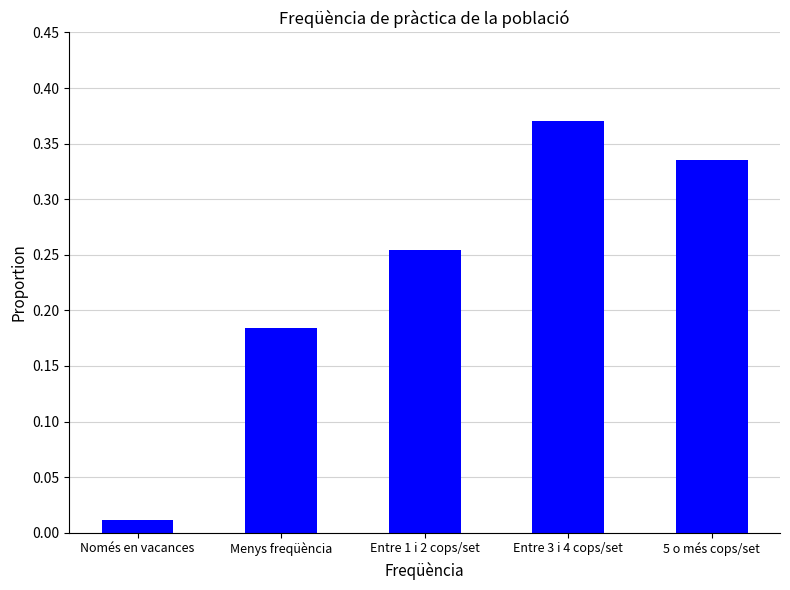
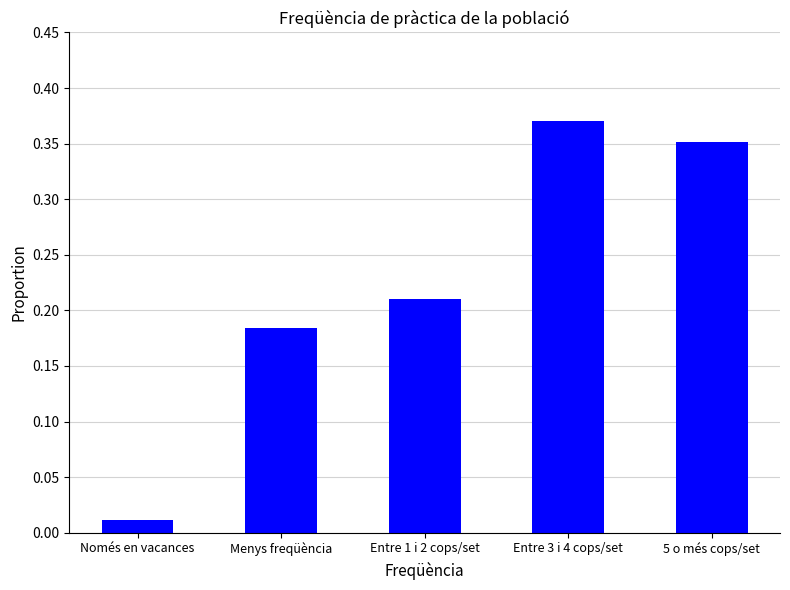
  {
    "Només en vacances": 0.011,
    "Menys freqüència": 0.184,
-   "Entre 1 i 2 cops/set": 0.254,
+   "Entre 1 i 2 cops/set": 0.210,
    "Entre 3 i 4 cops/set": 0.370,
-   "5 o més cops/set": 0.335
+   "5 o més cops/set": 0.351
  }
